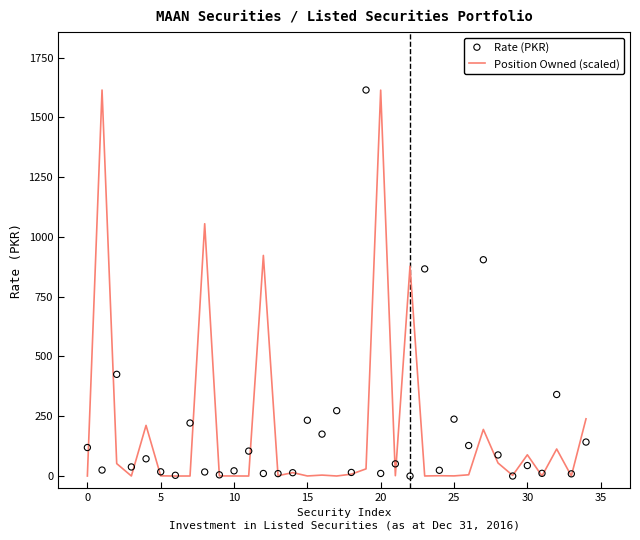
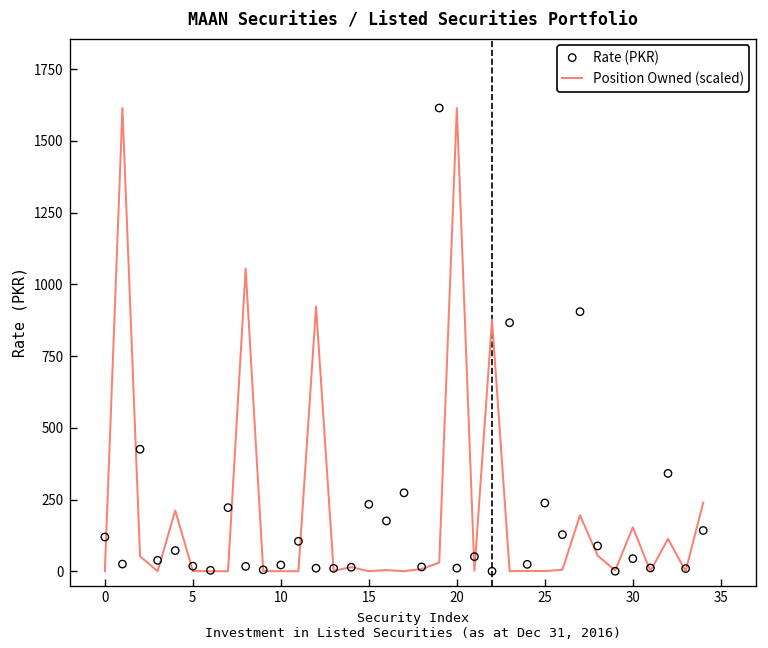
  {
    "Position Owned (scaled)": {
      "0": 0,
      "5": 0,
      "10": 0,
      "15": 0,
      "20": 1610,
      "25": 0,
-     "30": 90
+     "30": 150
    }
  }
